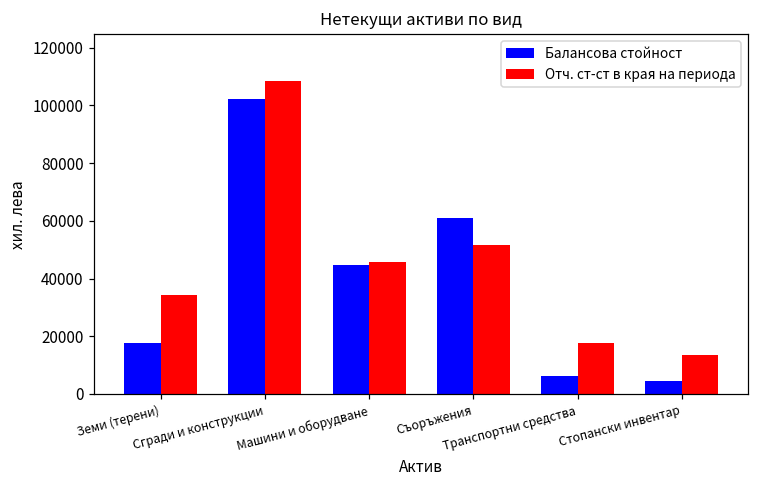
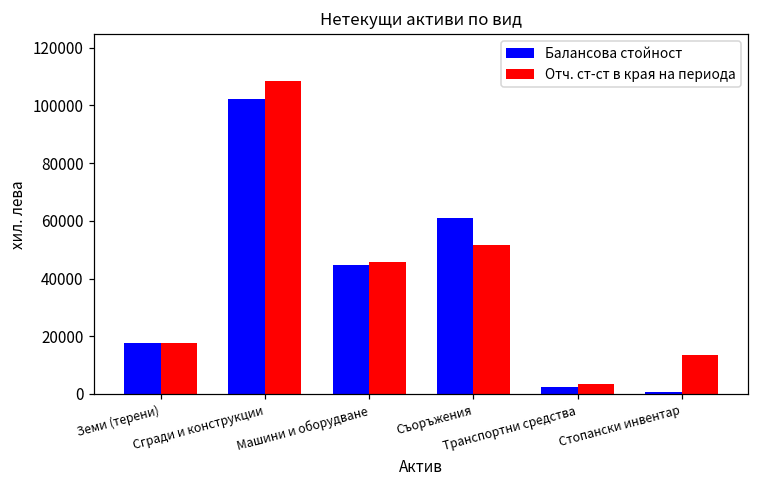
  {
    "Балансова стойност": {
      "Земи (терени)": 18000,
      "Сгради и конструкции": 102000,
      "Машини и оборудване": 45000,
      "Съоръжения": 61000,
-     "Транспортни средства": 6000,
-     "Стопански инвентар": 5000
+     "Транспортни средства": 2000,
+     "Стопански инвентар": 1000
    },
    "Отч. ст-ст в края на периода": {
-     "Земи (терени)": 34000,
+     "Земи (терени)": 18000,
      "Сгради и конструкции": 108000,
      "Машини и оборудване": 46000,
      "Съоръжения": 51000,
-     "Транспортни средства": 18000,
+     "Транспортни средства": 3000,
      "Стопански инвентар": 14000
    }
  }
